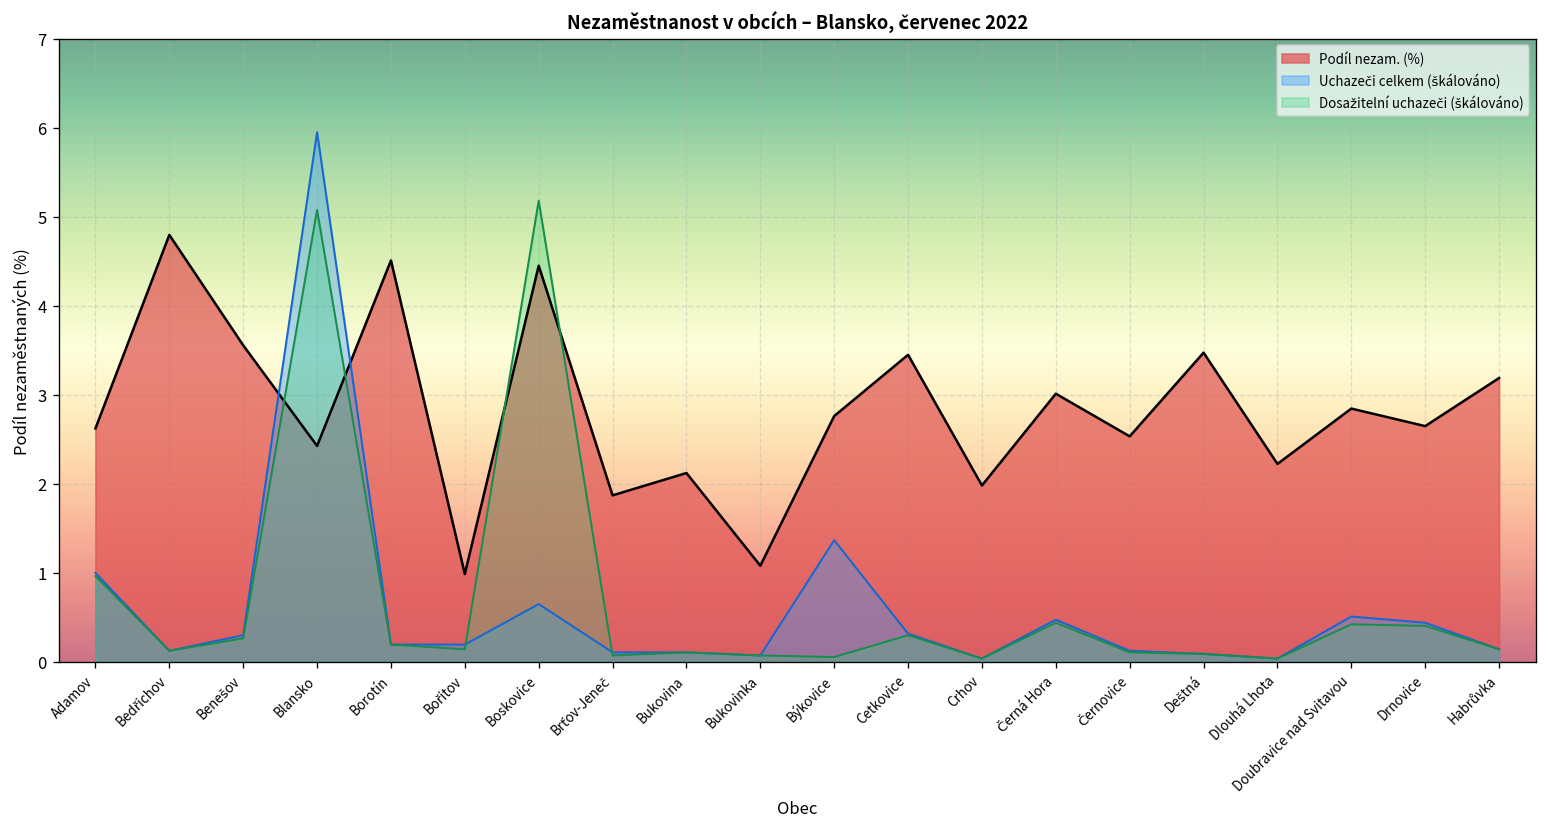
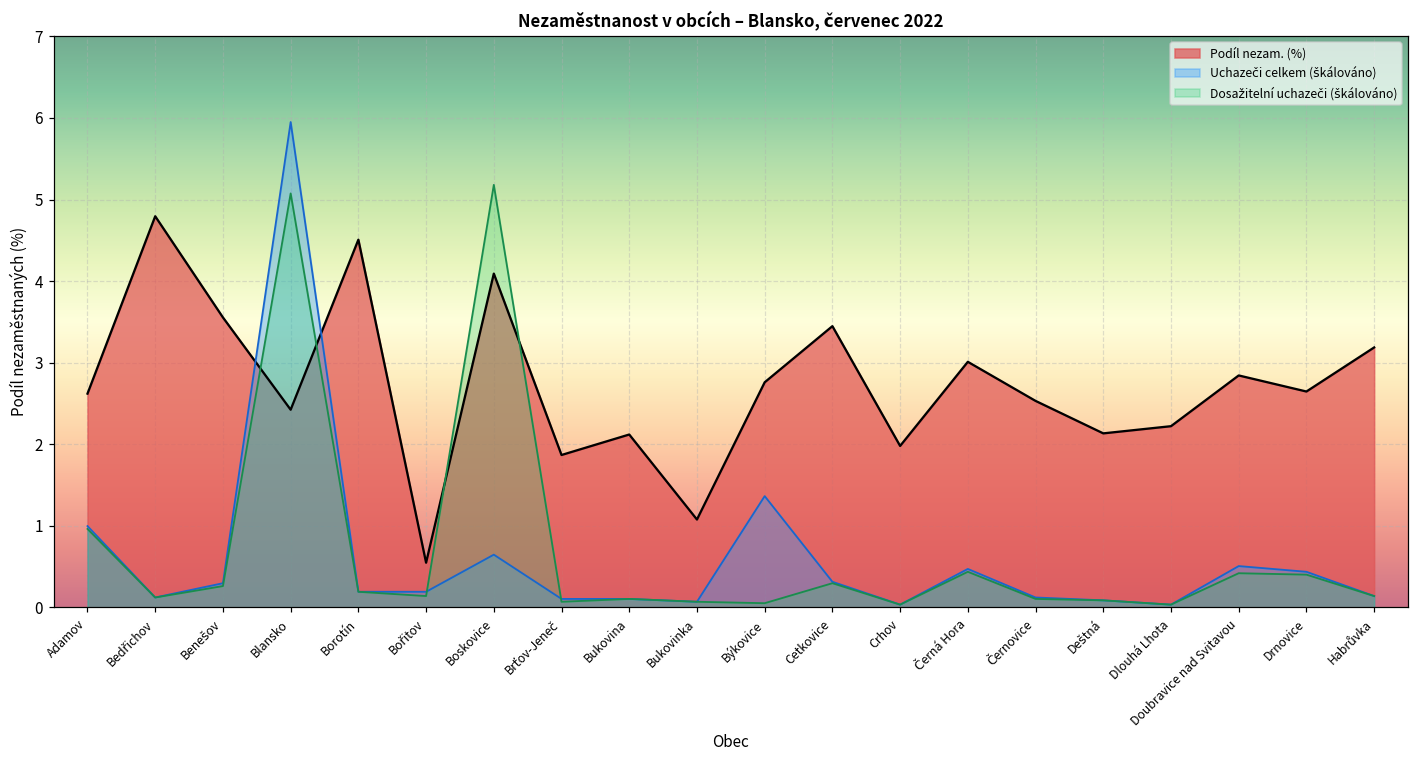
  {
    "Podíl nezam. (%)": {
      "Adamov": 2.6,
      "Bedřichov": 4.8,
      "Benešov": 3.6,
      "Blansko": 2.4,
      "Borotín": 4.5,
-     "Bořitov": 1.0,
-     "Boskovice": 4.4,
+     "Bořitov": 0.5,
+     "Boskovice": 4.1,
      "Brťov-Jeneč": 1.9,
      "Bukovina": 2.1,
      "Bukovinka": 1.1,
      "Býkovice": 2.8,
      "Cetkovice": 3.4,
      "Crhov": 2.0,
      "Černá Hora": 3.0,
      "Černovice": 2.5,
-     "Deštná": 3.5,
+     "Deštná": 2.1,
      "Dlouhá Lhota": 2.2,
      "Doubravice nad Svitavou": 2.8,
      "Drnovice": 2.6,
      "Habrůvka": 3.2
    },
    "Uchazeči celkem (škálováno)": {
      "Adamov": 1.0,
      "Benešov": 0.3,
      "Blansko": 6.0,
      "Bořitov": 0.2,
      "Boskovice": 0.6,
      "Brťov-Jeneč": 0.1,
      "Býkovice": 1.4,
      "Černá Hora": 0.5,
      "Doubravice nad Svitavou": 0.5,
      "Drnovice": 0.4
    },
    "Dosažitelní uchazeči (škálováno)": {
      "Adamov": 1.0,
      "Benešov": 0.3,
      "Blansko": 5.1,
      "Bořitov": 0.1,
      "Boskovice": 5.2,
      "Brťov-Jeneč": 0.1,
      "Býkovice": 0.1,
      "Černá Hora": 0.4,
      "Doubravice nad Svitavou": 0.4,
      "Drnovice": 0.4
    }
  }
